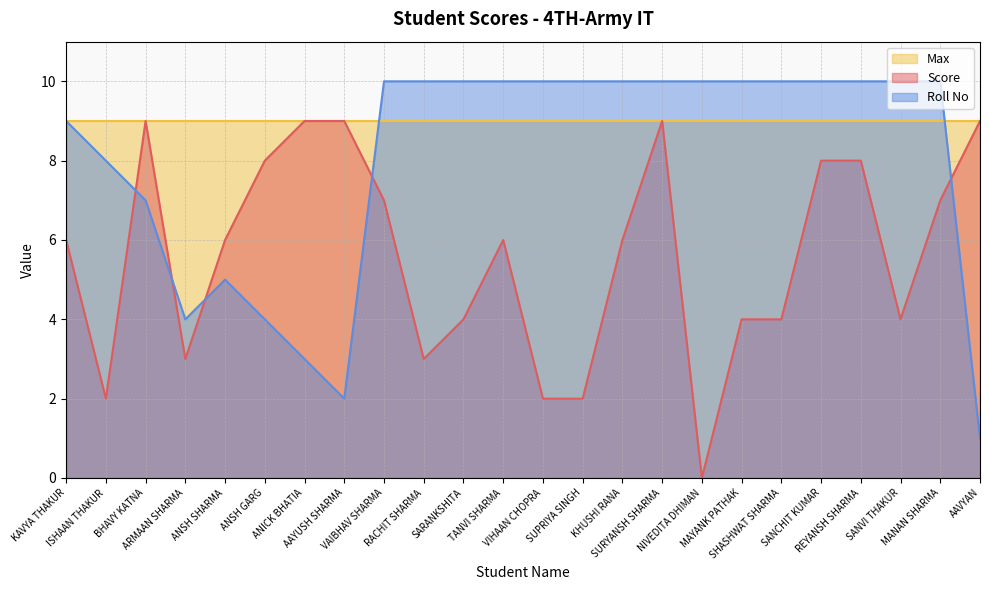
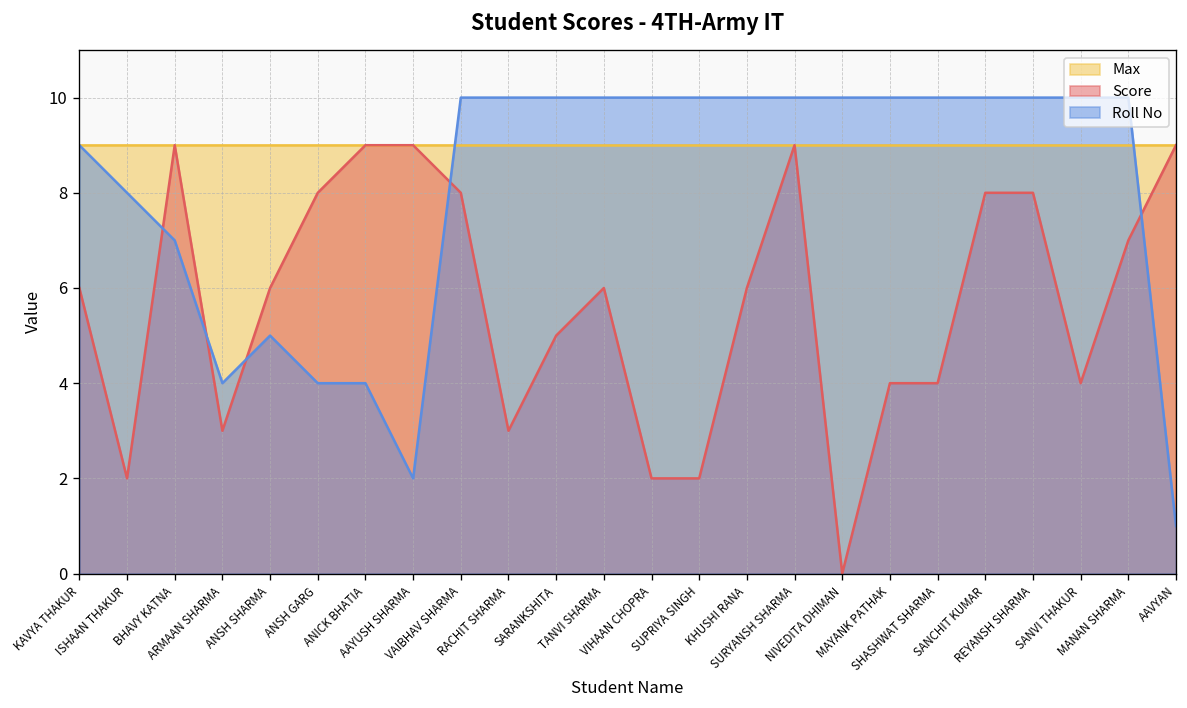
  {
    "Max": {
      "ISHAAN THAKUR": 9,
      "ARMAAN SHARMA": 9,
      "ANSH SHARMA": 9,
      "ANSH GARG": 9,
      "VAIBHAV SHARMA": 9,
      "RACHIT SHARMA": 9,
      "SARANKSHITA": 9,
      "TANVI SHARMA": 9,
      "VIHAAN CHOPRA": 9,
      "SUPRIYA SINGH": 9,
      "KHUSHI RANA": 9,
      "NIVEDITA DHIMAN": 9,
      "MAYANK PATHAK": 9,
      "SHASHWAT SHARMA": 9,
      "SANCHIT KUMAR": 9,
      "REYANSH SHARMA": 9,
      "SANVI THAKUR": 9,
      "MANAN SHARMA": 9
    },
    "Score": {
      "KAVYA THAKUR": 6,
      "ISHAAN THAKUR": 2,
      "ARMAAN SHARMA": 3,
      "ANSH SHARMA": 6,
      "ANSH GARG": 8,
-     "VAIBHAV SHARMA": 7,
+     "VAIBHAV SHARMA": 8,
      "RACHIT SHARMA": 3,
-     "SARANKSHITA": 4,
+     "SARANKSHITA": 5,
      "TANVI SHARMA": 6,
      "VIHAAN CHOPRA": 2,
      "SUPRIYA SINGH": 2,
      "KHUSHI RANA": 6,
      "NIVEDITA DHIMAN": 0,
      "MAYANK PATHAK": 4,
      "SHASHWAT SHARMA": 4,
      "SANCHIT KUMAR": 8,
      "REYANSH SHARMA": 8,
      "SANVI THAKUR": 4,
      "MANAN SHARMA": 7
    },
    "Roll No": {
      "ISHAAN THAKUR": 8,
      "BHAVY KATNA": 7,
      "ARMAAN SHARMA": 4,
      "ANSH SHARMA": 5,
      "ANSH GARG": 4,
-     "ANICK BHATIA": 3,
+     "ANICK BHATIA": 4,
      "AAYUSH SHARMA": 2,
      "VAIBHAV SHARMA": 10,
      "RACHIT SHARMA": 10,
      "SARANKSHITA": 10,
      "TANVI SHARMA": 10,
      "VIHAAN CHOPRA": 10,
      "SUPRIYA SINGH": 10,
      "KHUSHI RANA": 10,
      "SURYANSH SHARMA": 10,
      "NIVEDITA DHIMAN": 10,
      "MAYANK PATHAK": 10,
      "SHASHWAT SHARMA": 10,
      "SANCHIT KUMAR": 10,
      "REYANSH SHARMA": 10,
      "AAVYAN": 1
    }
  }
